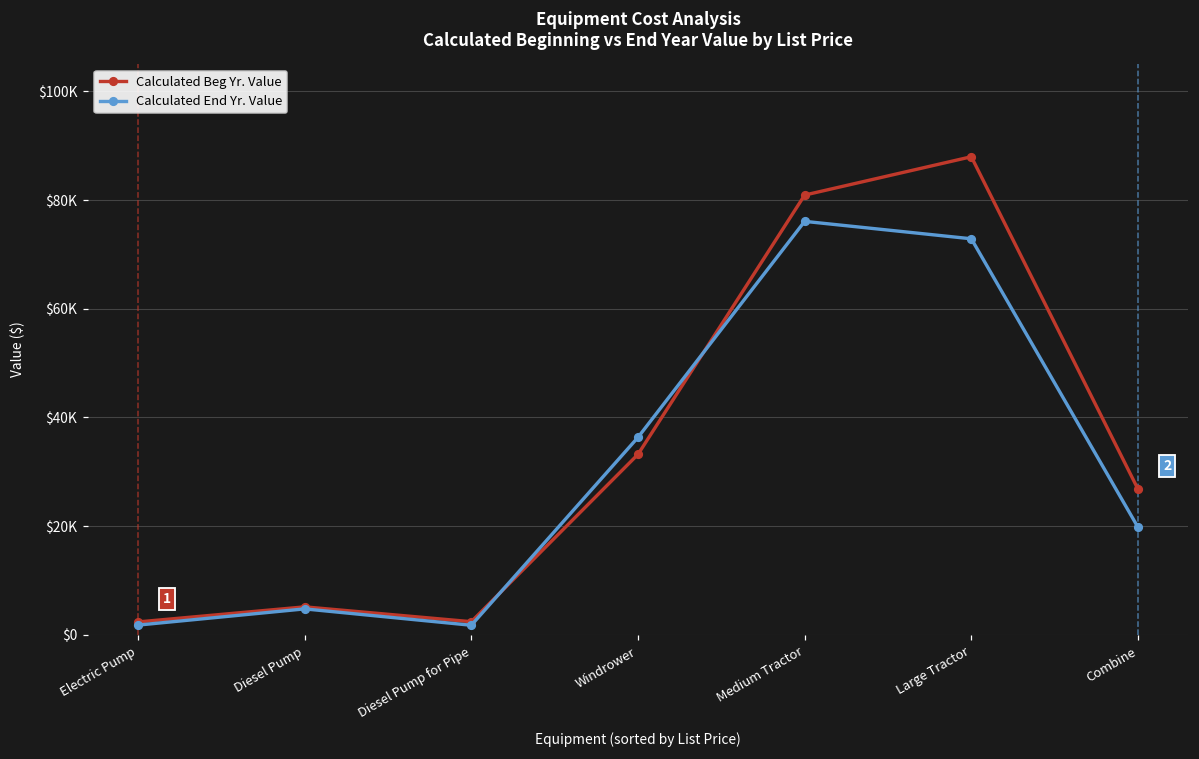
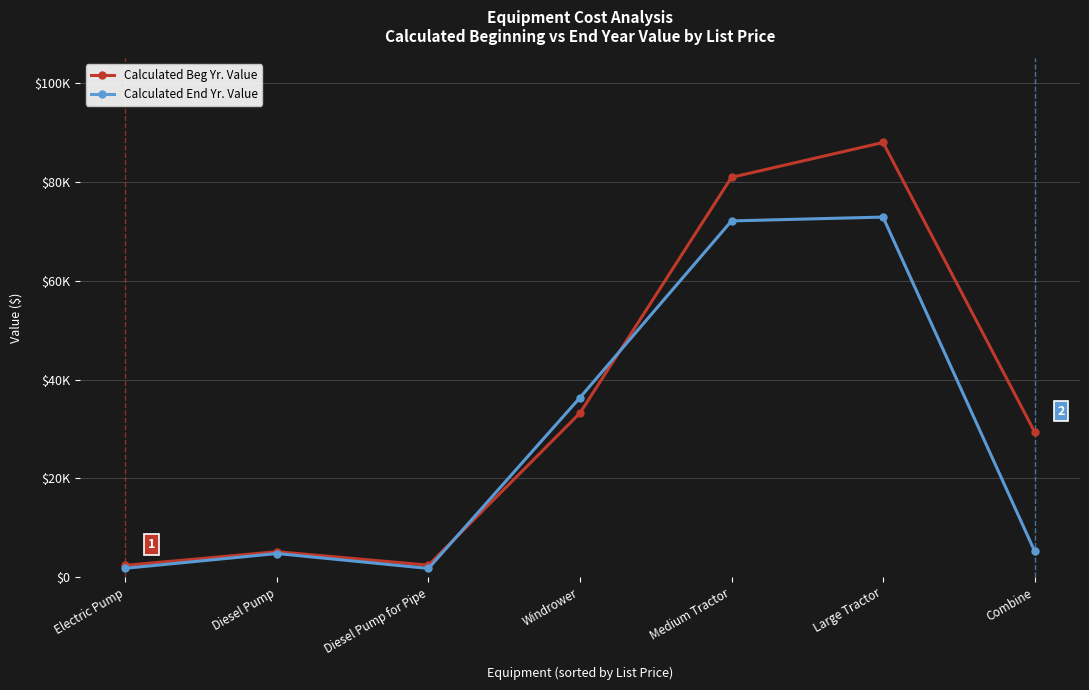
  {
    "Calculated Beg Yr. Value": {
      "Electric Pump": "$2000",
      "Diesel Pump for Pipe": "$2000",
      "Windrower": "$33000",
      "Medium Tractor": "$81000",
      "Large Tractor": "$88000",
-     "Combine": "$27000"
+     "Combine": "$29000"
    },
    "Calculated End Yr. Value": {
      "Electric Pump": "$2000",
      "Diesel Pump for Pipe": "$2000",
      "Windrower": "$36000",
-     "Medium Tractor": "$76000",
+     "Medium Tractor": "$72000",
      "Large Tractor": "$73000",
-     "Combine": "$20000"
+     "Combine": "$5000"
    }
  }
